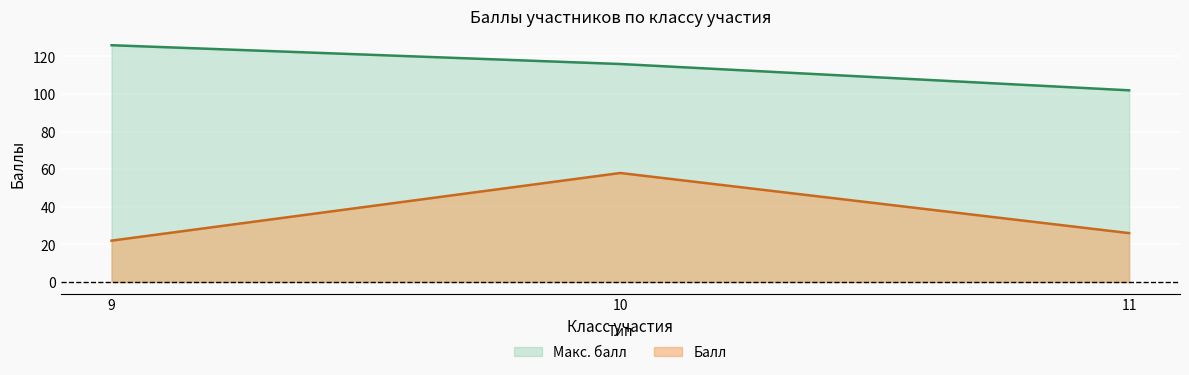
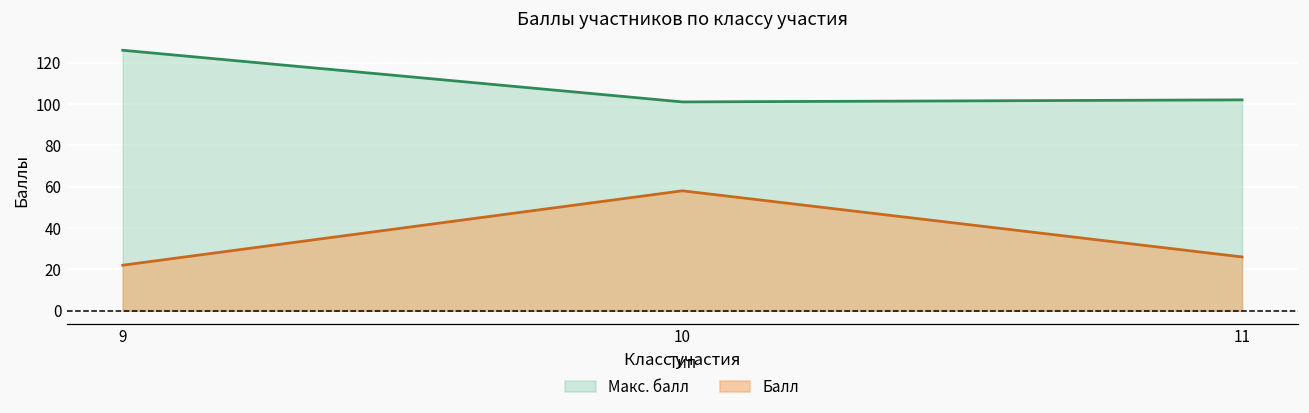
  {
    "Макс. балл": {
      "9": 126,
-     "10": 116,
+     "10": 101,
      "11": 102
    },
    "Балл": {
      "9": 22,
      "10": 58,
      "11": 26
    }
  }
